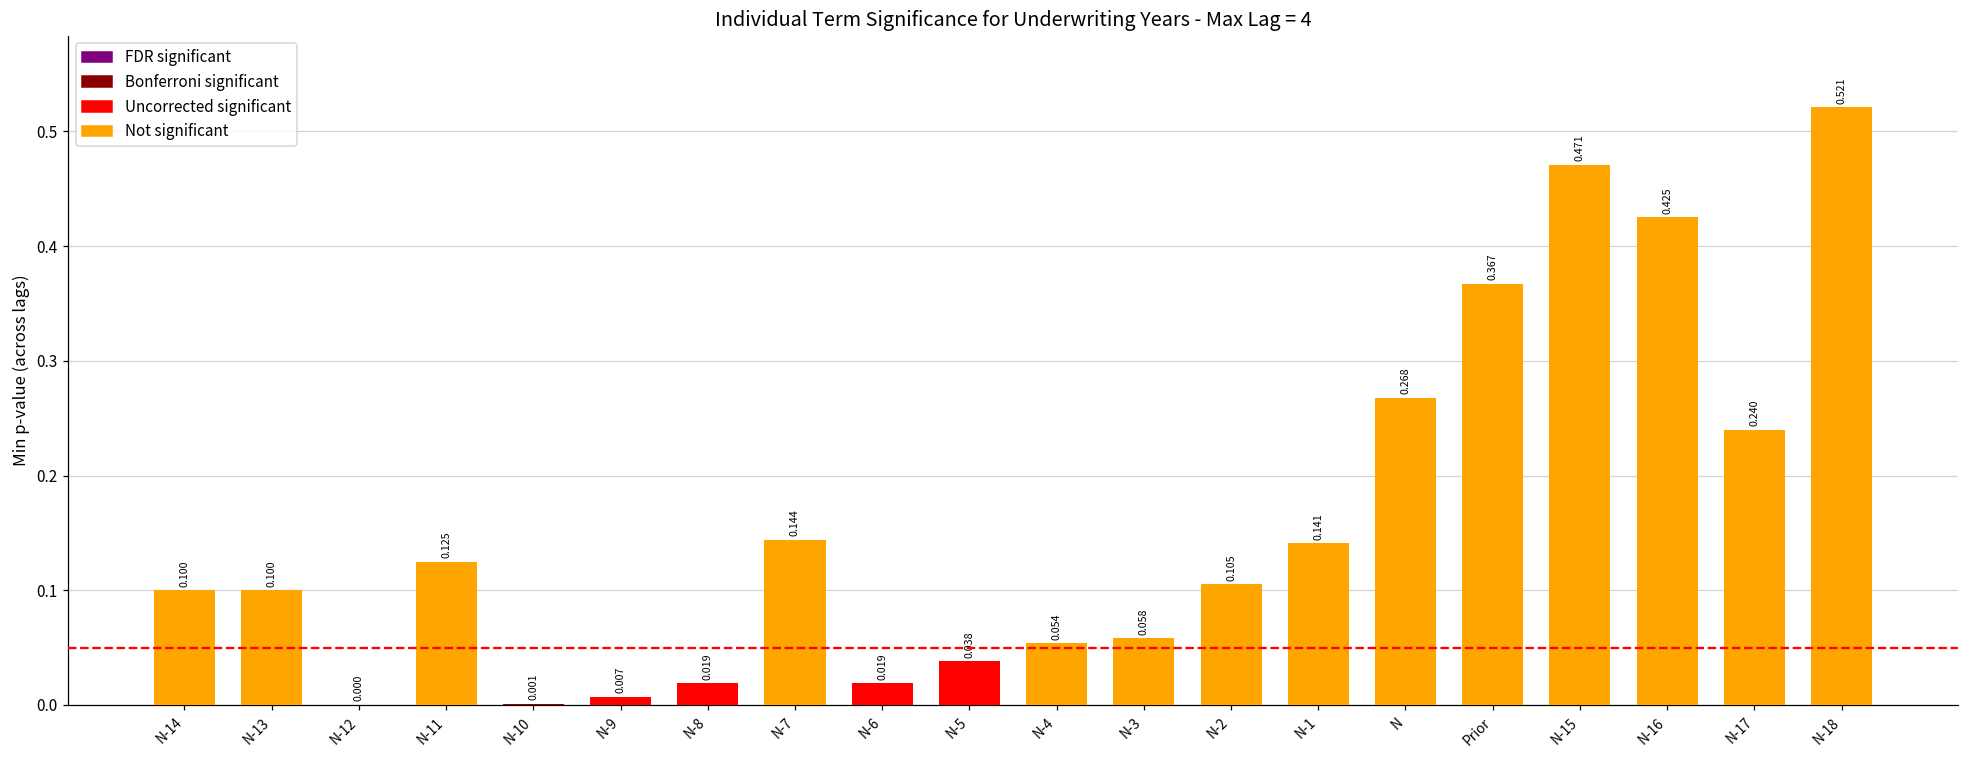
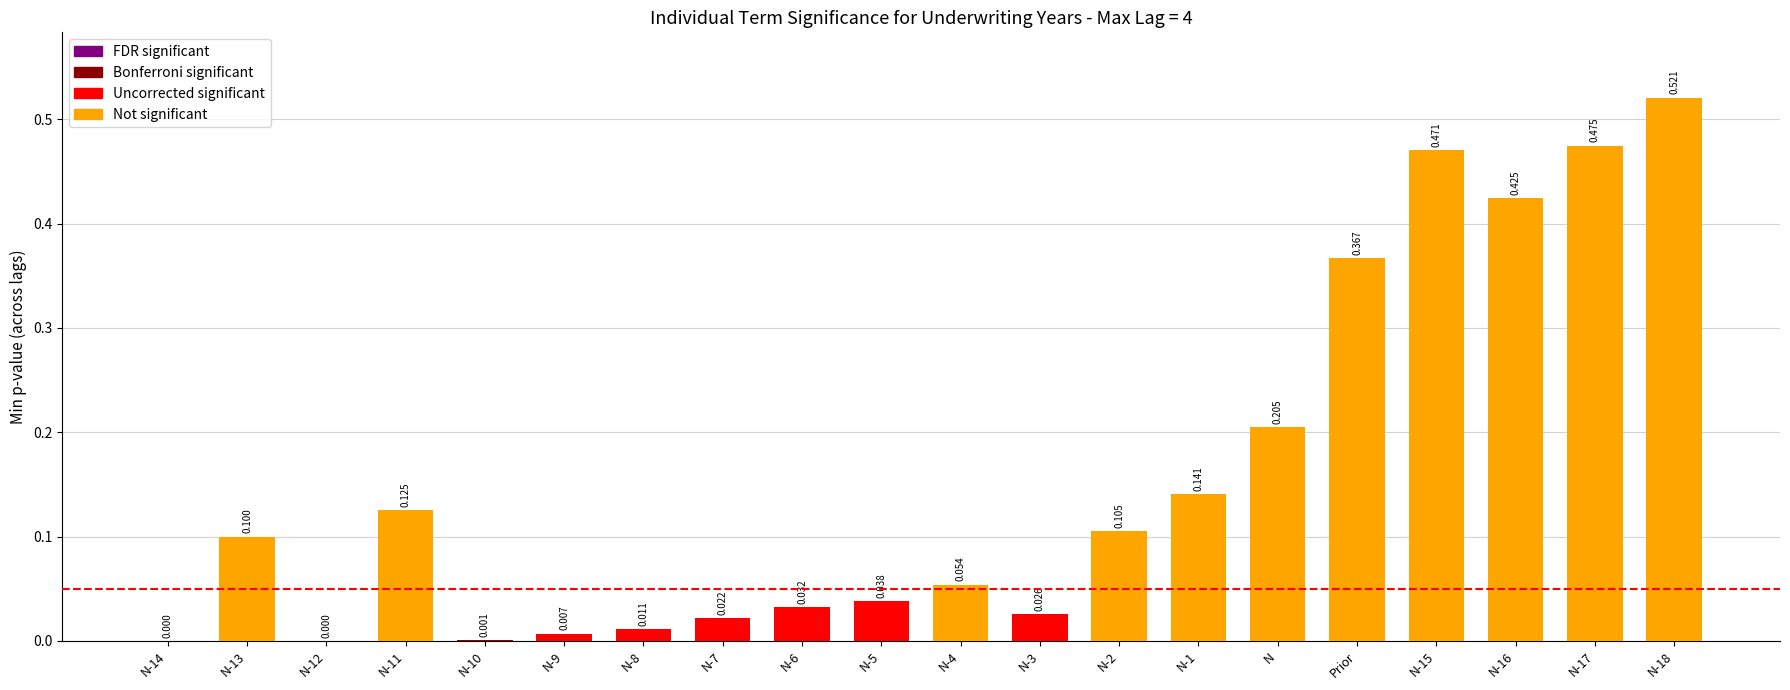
  {
-   "N-14": 0.100,
+   "N-14": 0.000,
    "N-13": 0.100,
    "N-12": 0.000,
    "N-11": 0.125,
    "N-10": 0.001,
    "N-9": 0.007,
-   "N-8": 0.019,
-   "N-7": 0.144,
-   "N-6": 0.019,
+   "N-8": 0.011,
+   "N-7": 0.022,
+   "N-6": 0.032,
    "N-5": 0.038,
    "N-4": 0.054,
-   "N-3": 0.058,
+   "N-3": 0.026,
    "N-2": 0.105,
    "N-1": 0.141,
-   "N": 0.268,
+   "N": 0.205,
    "Prior": 0.367,
    "N-15": 0.471,
    "N-16": 0.425,
-   "N-17": 0.240,
+   "N-17": 0.475,
    "N-18": 0.521
  }
